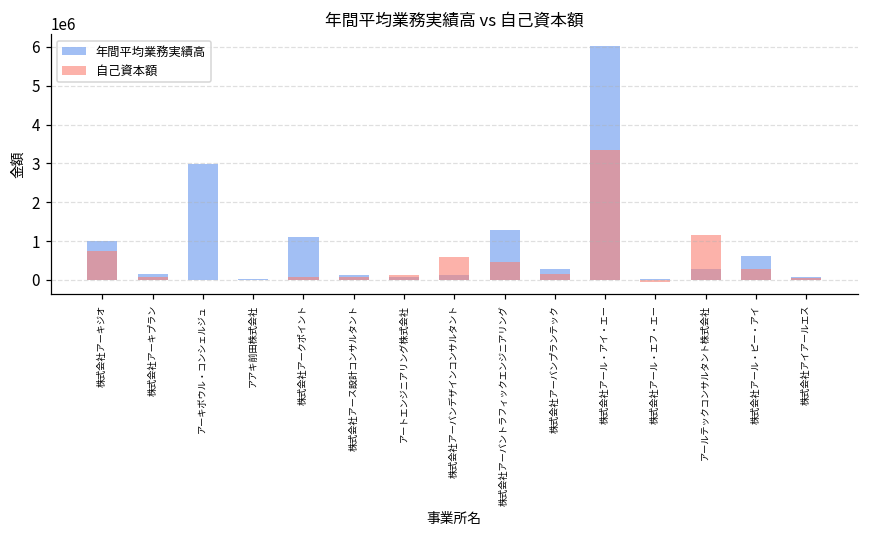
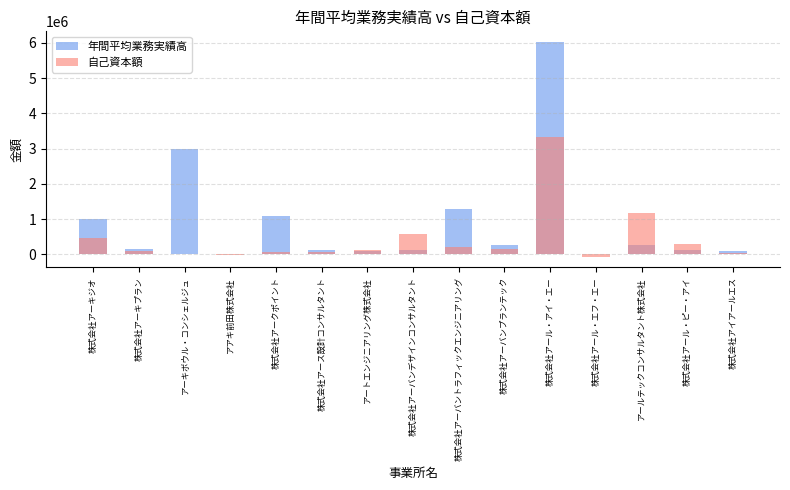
  {
    "年間平均業務実績高": {
      "株式会社アーキジオ": 1000000,
      "株式会社アーキプラン": 200000,
      "アーキボウル・コンシェルジュ": 3000000,
      "株式会社アークポイント": 1100000,
      "株式会社アース設計コンサルタント": 100000,
      "アートエンジニアリング株式会社": 100000,
      "株式会社アーバントラフィックエンジニアリング": 1300000,
      "株式会社アーバンプランテック": 300000,
      "株式会社アール・アイ・エー": 6000000,
-     "株式会社アール・ピー・アイ": 600000,
+     "株式会社アール・ピー・アイ": 100000,
      "株式会社アイアールエス": 100000
    },
    "自己資本額": {
-     "株式会社アーキジオ": 800000,
+     "株式会社アーキジオ": 500000,
      "株式会社アース設計コンサルタント": 100000,
      "アートエンジニアリング株式会社": 100000,
      "株式会社アーバンデザインコンサルタント": 600000,
-     "株式会社アーバントラフィックエンジニアリング": 500000,
+     "株式会社アーバントラフィックエンジニアリング": 200000,
      "アールテックコンサルタント株式会社": 1200000
    }
  }
